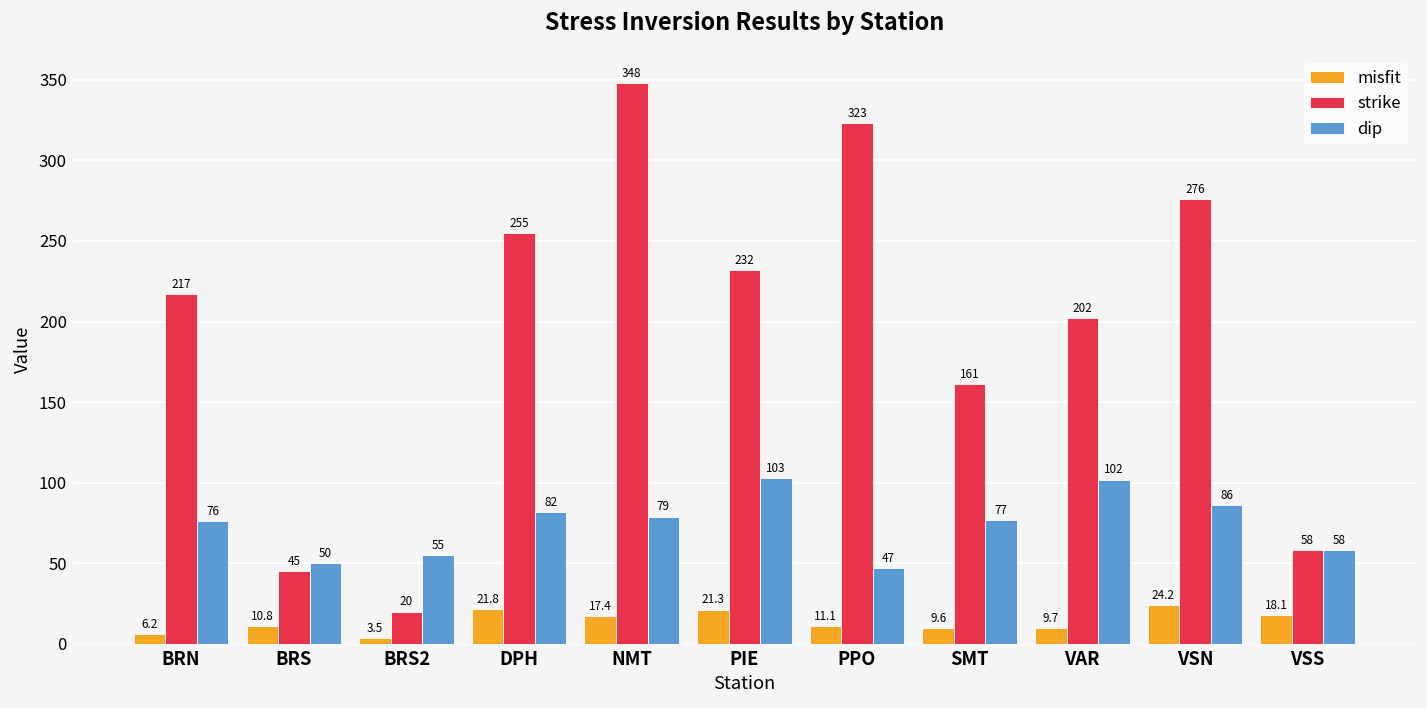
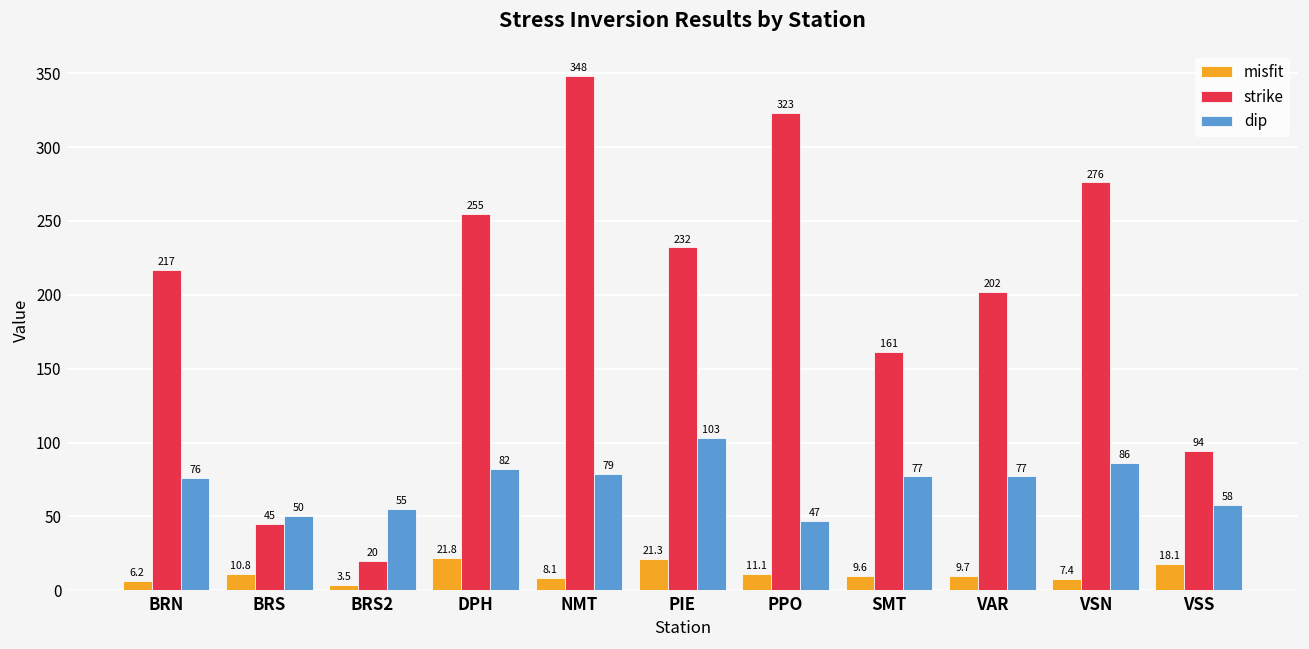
  {
    "misfit": {
      "BRN": 6.2,
      "BRS": 10.8,
      "BRS2": 3.5,
      "DPH": 21.8,
-     "NMT": 17.4,
+     "NMT": 8.1,
      "PIE": 21.3,
      "PPO": 11.1,
      "SMT": 9.6,
      "VAR": 9.7,
-     "VSN": 24.2,
+     "VSN": 7.4,
      "VSS": 18.1
    },
    "strike": {
      "BRN": 217,
      "BRS": 45,
      "BRS2": 20,
      "DPH": 255,
      "NMT": 348,
      "PIE": 232,
      "PPO": 323,
      "SMT": 161,
      "VAR": 202,
      "VSN": 276,
-     "VSS": 58
+     "VSS": 94
    },
    "dip": {
      "BRN": 76,
      "BRS": 50,
      "BRS2": 55,
      "DPH": 82,
      "NMT": 79,
      "PIE": 103,
      "PPO": 47,
      "SMT": 77,
-     "VAR": 102,
+     "VAR": 77,
      "VSN": 86,
      "VSS": 58
    }
  }
